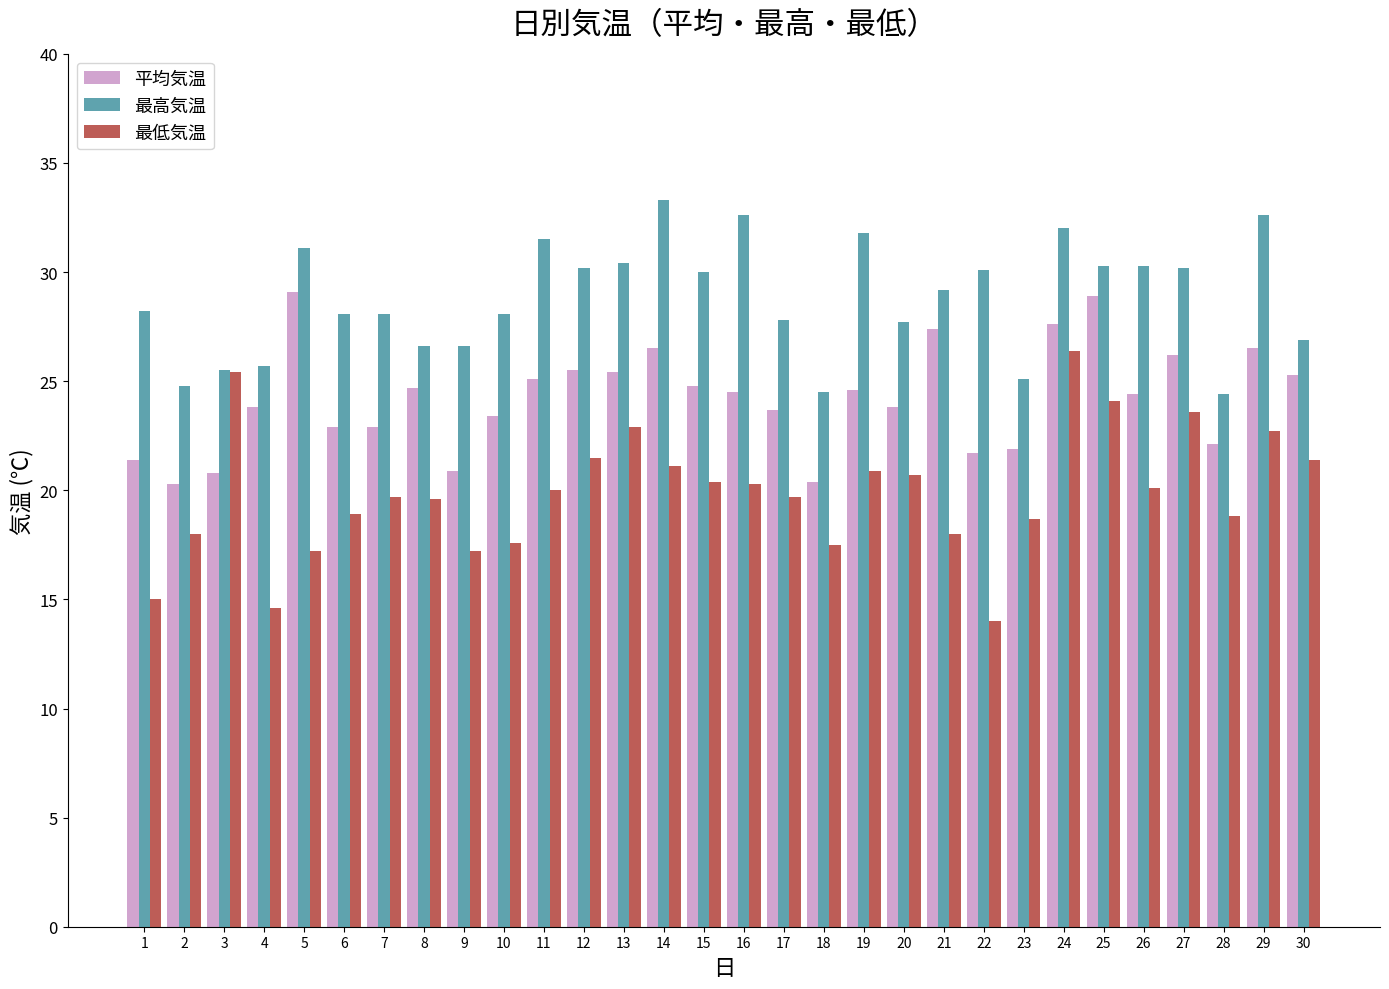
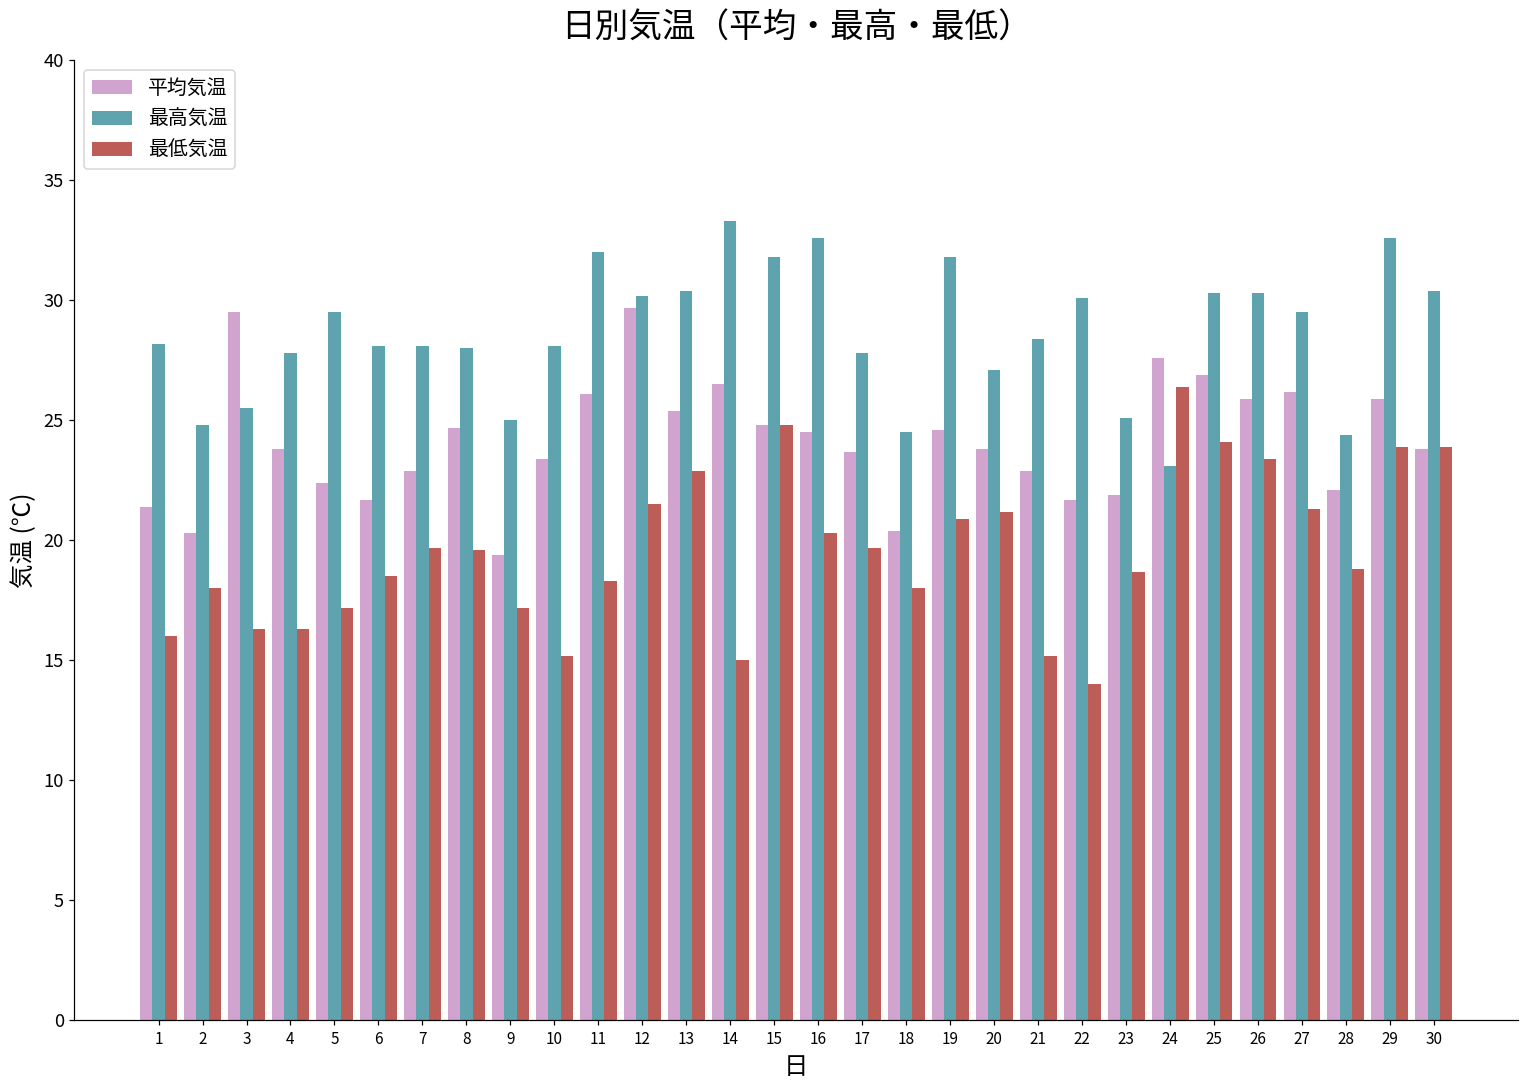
  {
    "平均気温": {
      "1": 21.4,
      "2": 20.3,
-     "3": 20.8,
+     "3": 29.5,
      "4": 23.8,
-     "5": 29.1,
-     "6": 22.9,
+     "5": 22.4,
+     "6": 21.7,
      "7": 22.9,
      "8": 24.7,
-     "9": 20.9,
+     "9": 19.4,
      "10": 23.4,
-     "11": 25.1,
-     "12": 25.5,
+     "11": 26.1,
+     "12": 29.7,
      "13": 25.4,
      "14": 26.5,
      "15": 24.8,
      "16": 24.5,
      "17": 23.7,
      "18": 20.4,
      "19": 24.6,
      "20": 23.8,
-     "21": 27.4,
+     "21": 22.9,
      "22": 21.7,
      "23": 21.9,
      "24": 27.6,
-     "25": 28.9,
-     "26": 24.4,
+     "25": 26.9,
+     "26": 25.9,
      "27": 26.2,
      "28": 22.1,
-     "29": 26.5,
-     "30": 25.3
+     "29": 25.9,
+     "30": 23.8
    },
    "最高気温": {
      "1": 28.2,
      "2": 24.8,
      "3": 25.5,
-     "4": 25.7,
-     "5": 31.1,
+     "4": 27.8,
+     "5": 29.5,
      "6": 28.1,
      "7": 28.1,
-     "8": 26.6,
-     "9": 26.6,
+     "8": 28.0,
+     "9": 25.0,
      "10": 28.1,
-     "11": 31.5,
+     "11": 32.0,
      "12": 30.2,
      "13": 30.4,
      "14": 33.3,
-     "15": 30.0,
+     "15": 31.8,
      "16": 32.6,
      "17": 27.8,
      "18": 24.5,
      "19": 31.8,
-     "20": 27.7,
-     "21": 29.2,
+     "20": 27.1,
+     "21": 28.4,
      "22": 30.1,
      "23": 25.1,
-     "24": 32.0,
+     "24": 23.1,
      "25": 30.3,
      "26": 30.3,
-     "27": 30.2,
+     "27": 29.5,
      "28": 24.4,
      "29": 32.6,
-     "30": 26.9
+     "30": 30.4
    },
    "最低気温": {
-     "1": 15,
+     "1": 16,
      "2": 18.0,
-     "3": 25.4,
-     "4": 14.6,
+     "3": 16.3,
+     "4": 16.3,
      "5": 17.2,
-     "6": 18.9,
+     "6": 18.5,
      "7": 19.7,
      "8": 19.6,
      "9": 17.2,
-     "10": 17.6,
-     "11": 20.0,
+     "10": 15.2,
+     "11": 18.3,
      "12": 21.5,
      "13": 22.9,
-     "14": 21.1,
-     "15": 20.4,
+     "14": 15.0,
+     "15": 24.8,
      "16": 20.3,
      "17": 19.7,
-     "18": 17.5,
+     "18": 18.0,
      "19": 20.9,
-     "20": 20.7,
-     "21": 18.0,
+     "20": 21.2,
+     "21": 15.2,
      "22": 14.0,
      "23": 18.7,
      "24": 26.4,
      "25": 24.1,
-     "26": 20.1,
-     "27": 23.6,
+     "26": 23.4,
+     "27": 21.3,
      "28": 18.8,
-     "29": 22.7,
-     "30": 21.4
+     "29": 23.9,
+     "30": 23.9
    }
  }
